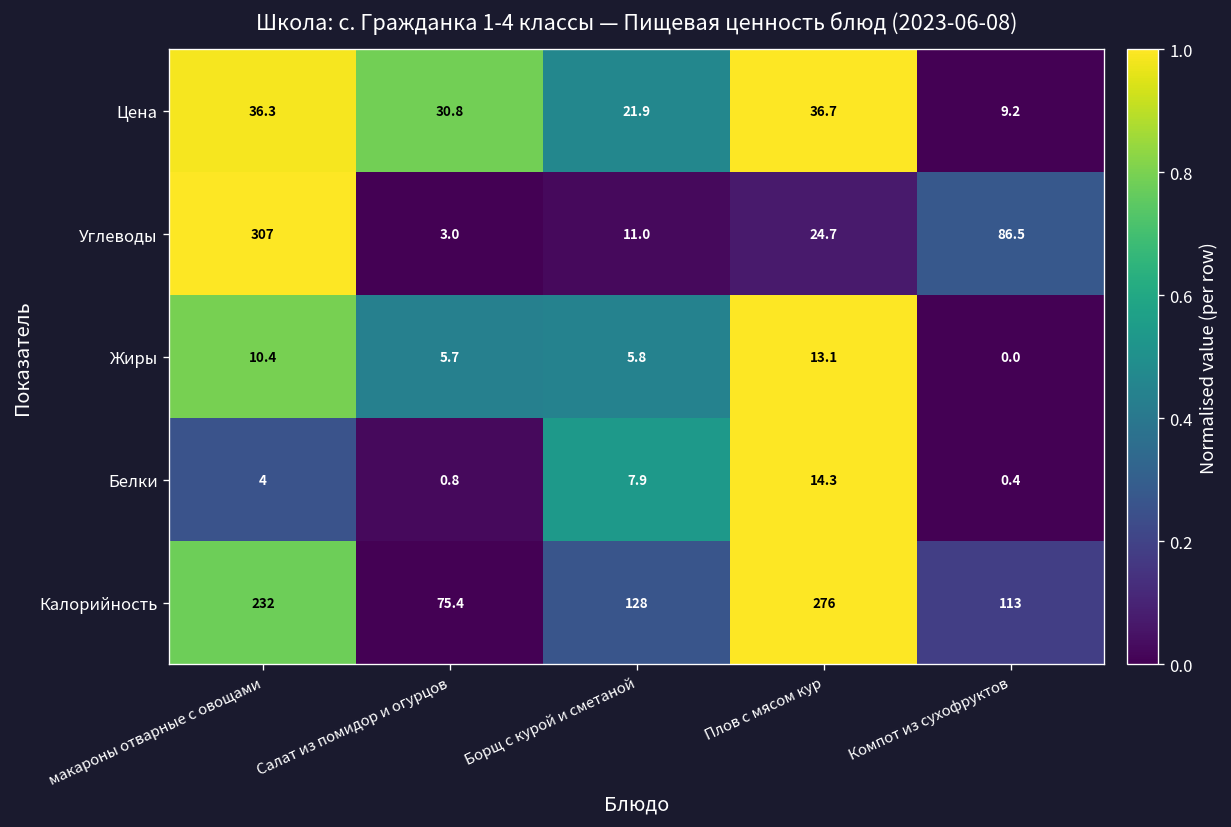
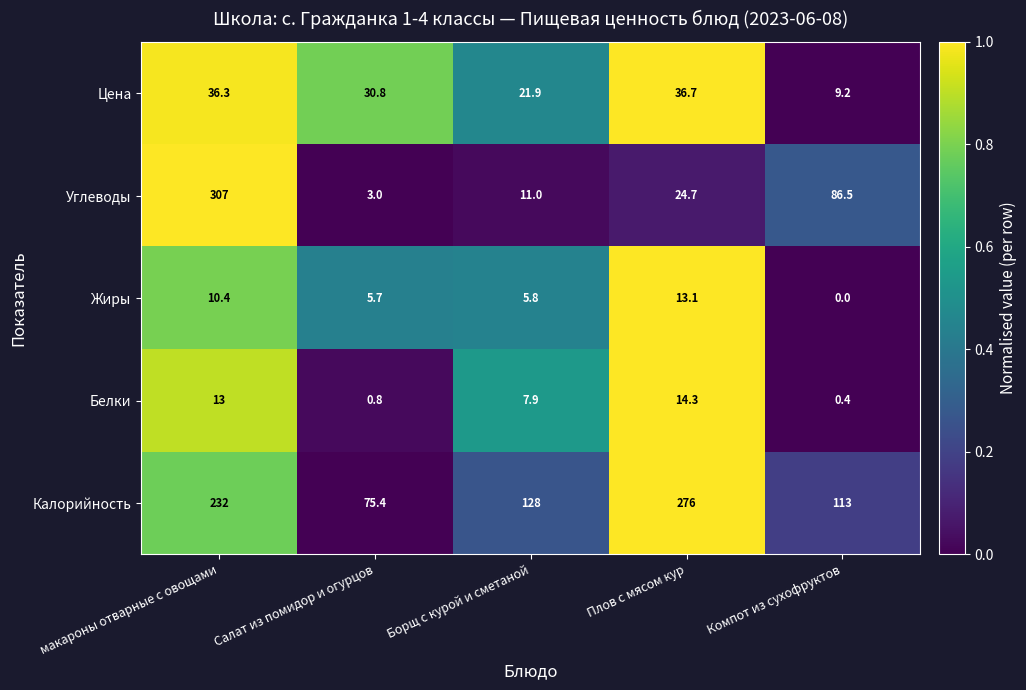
  {
    "Цена": {
      "макароны отварные с овощами": 36.3,
      "Салат из помидор и огурцов": 30.8,
      "Борщ с курой и сметаной": 21.9,
      "Плов с мясом кур": 36.7,
      "Компот из сухофруктов": 9.2
    },
    "Углеводы": {
      "макароны отварные с овощами": 307,
      "Салат из помидор и огурцов": 3.0,
      "Борщ с курой и сметаной": 11.0,
      "Плов с мясом кур": 24.7,
      "Компот из сухофруктов": 86.5
    },
    "Жиры": {
      "макароны отварные с овощами": 10.4,
      "Салат из помидор и огурцов": 5.7,
      "Борщ с курой и сметаной": 5.8,
      "Плов с мясом кур": 13.1,
      "Компот из сухофруктов": 0.0
    },
    "Белки": {
-     "макароны отварные с овощами": 4,
+     "макароны отварные с овощами": 13,
      "Салат из помидор и огурцов": 0.8,
      "Борщ с курой и сметаной": 7.9,
      "Плов с мясом кур": 14.3,
      "Компот из сухофруктов": 0.4
    },
    "Калорийность": {
      "макароны отварные с овощами": 232,
      "Салат из помидор и огурцов": 75.4,
      "Борщ с курой и сметаной": 128,
      "Плов с мясом кур": 276,
      "Компот из сухофруктов": 113
    }
  }
